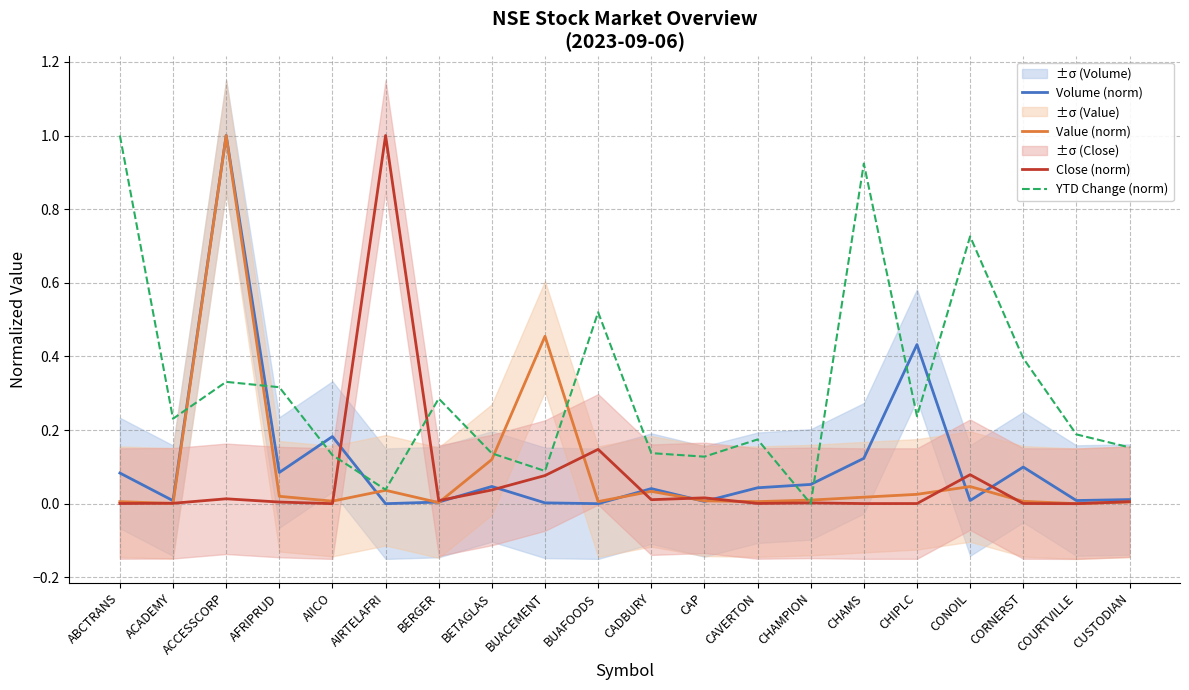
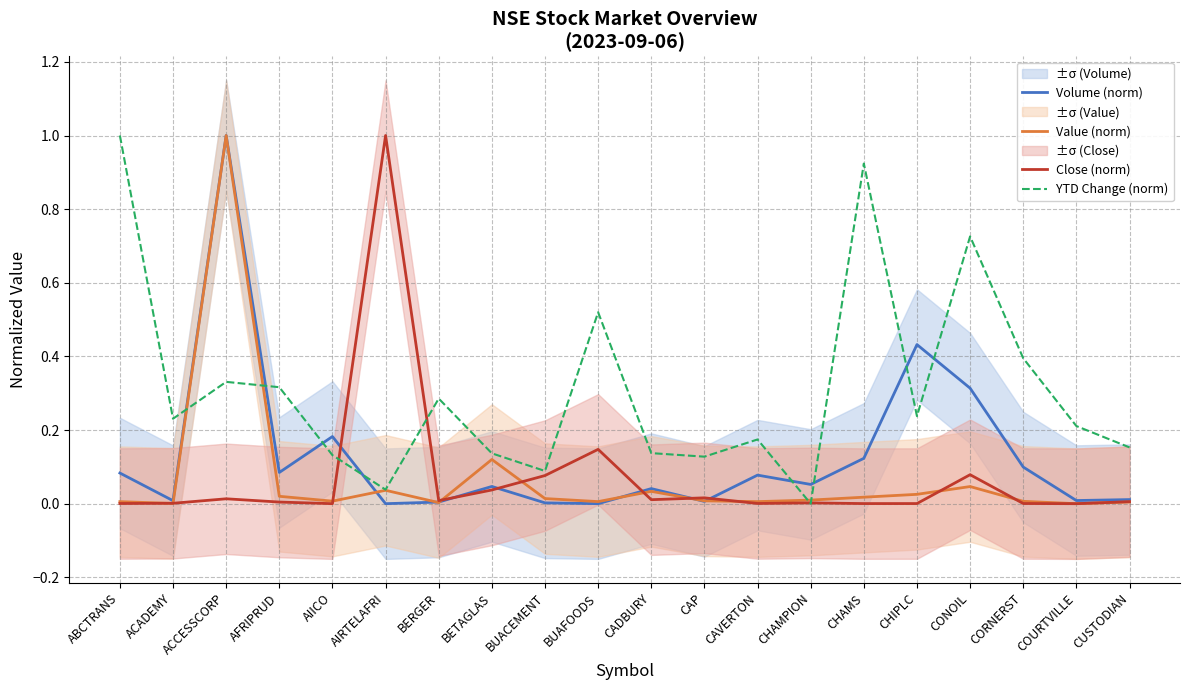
  {
    "Volume (norm)": {
      "ABCTRANS": 0.08,
      "ACADEMY": 0.01,
      "AFRIPRUD": 0.08,
      "AIICO": 0.18,
      "AIRTELAFRI": 0.00,
      "BETAGLAS": 0.05,
      "BUACEMENT": 0.00,
      "CADBURY": 0.04,
-     "CAVERTON": 0.04,
+     "CAVERTON": 0.08,
      "CHAMPION": 0.05,
      "CHAMS": 0.12,
      "CHIPLC": 0.43,
-     "CONOIL": 0.01,
+     "CONOIL": 0.31,
      "CORNERST": 0.10,
      "COURTVILLE": 0.01
    },
    "Value (norm)": {
      "AFRIPRUD": 0.02,
      "AIICO": 0.01,
      "BETAGLAS": 0.12,
-     "BUACEMENT": 0.45,
+     "BUACEMENT": 0.01,
      "CADBURY": 0.03,
      "CHAMPION": 0.01,
      "CHAMS": 0.02,
      "CHIPLC": 0.03,
      "CONOIL": 0.05
    },
    "Close (norm)": {
      "ACCESSCORP": 0.01,
      "AFRIPRUD": 0.00,
      "AIICO": 0.00,
      "AIRTELAFRI": 1.00,
      "BETAGLAS": 0.04,
      "BUACEMENT": 0.08,
      "CADBURY": 0.01,
      "CAP": 0.02,
      "CHAMS": 0.00,
      "CHIPLC": 0.00,
      "CONOIL": 0.08
    },
    "YTD Change (norm)": {
      "ABCTRANS": 1.00,
      "ACADEMY": 0.23,
      "ACCESSCORP": 0.33,
      "AFRIPRUD": 0.32,
      "AIICO": 0.13,
      "BERGER": 0.29,
      "BETAGLAS": 0.14,
      "BUACEMENT": 0.09,
      "BUAFOODS": 0.52,
      "CADBURY": 0.14,
      "CAP": 0.13,
      "CAVERTON": 0.17,
      "CHAMS": 0.92,
      "CHIPLC": 0.24,
      "CONOIL": 0.73,
      "CORNERST": 0.39,
-     "COURTVILLE": 0.19
+     "COURTVILLE": 0.21
    }
  }
